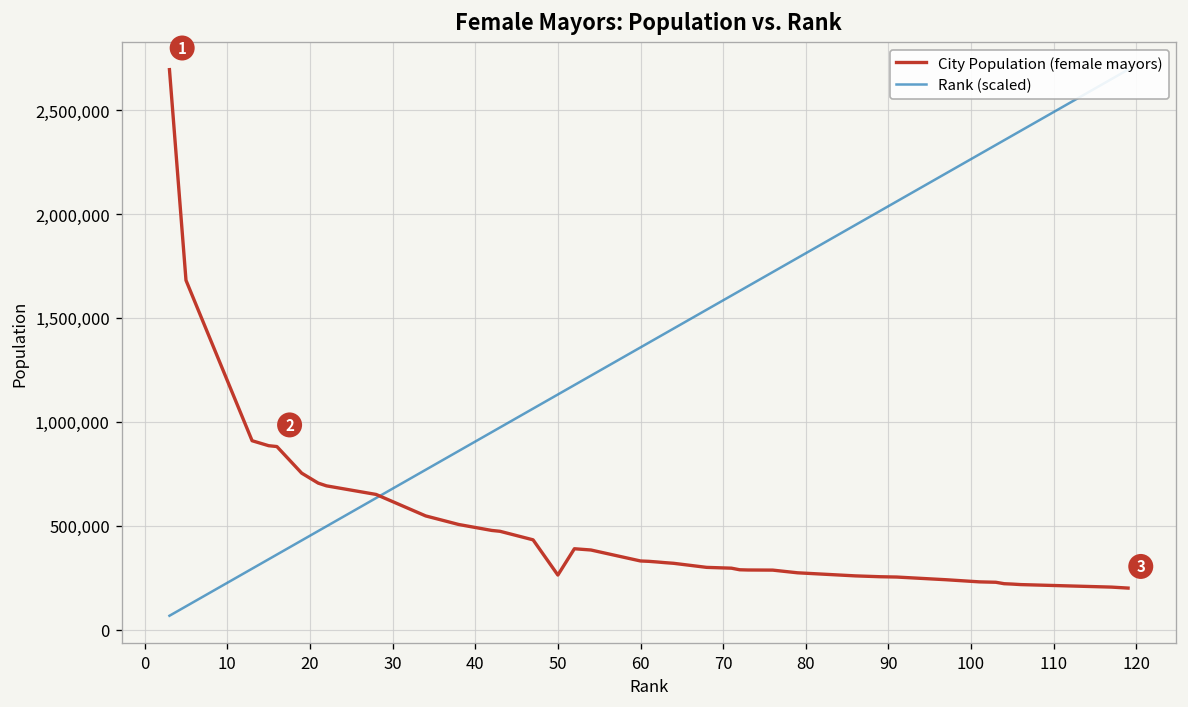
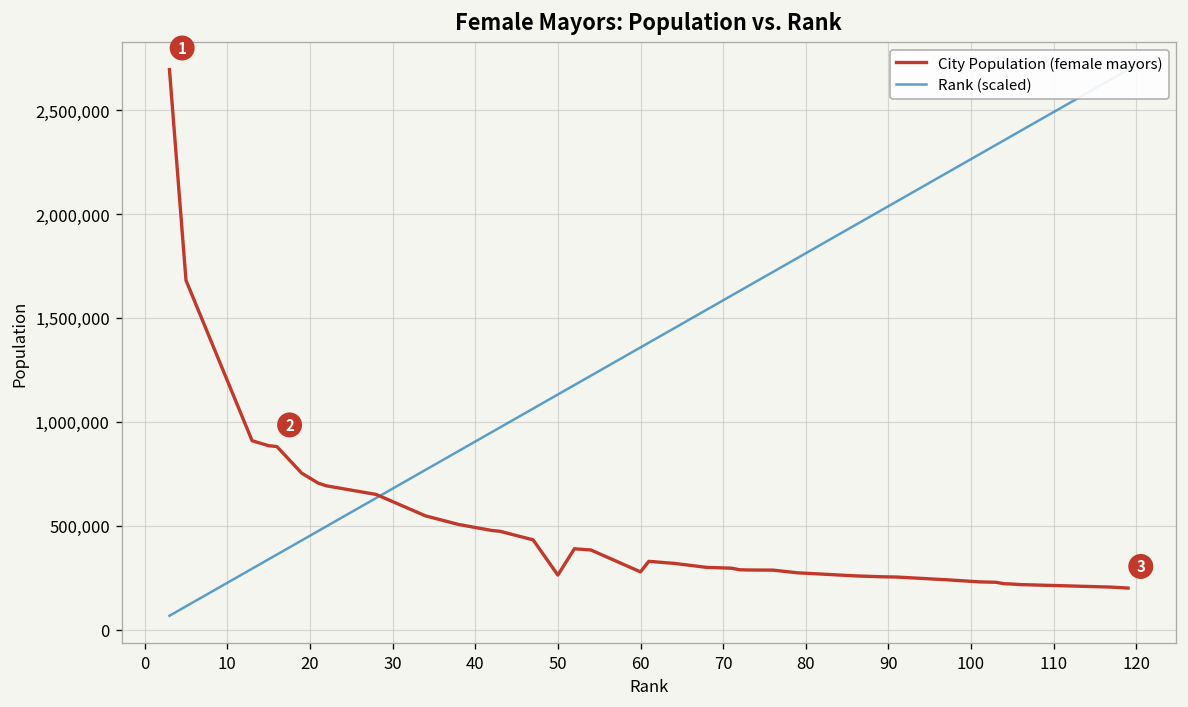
  {
    "City Population (female mayors)": {
      "50": "260,000",
-     "60": "330,000"
+     "60": "280,000"
    },
    "Rank (scaled)": {
      "50": "1,130,000",
      "60": "1,360,000"
    }
  }
